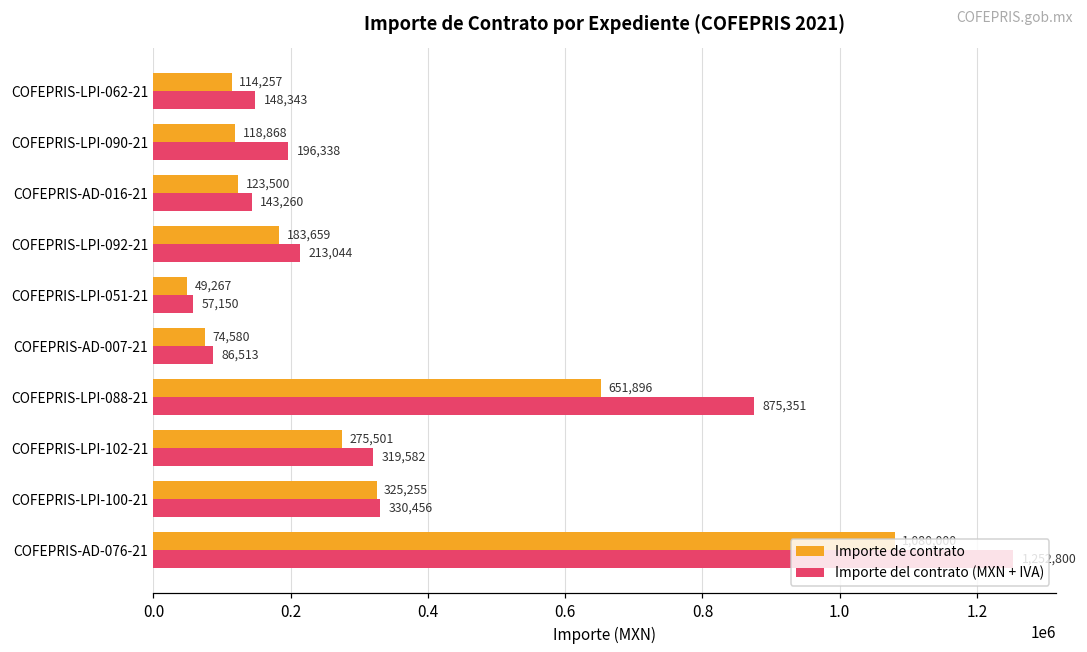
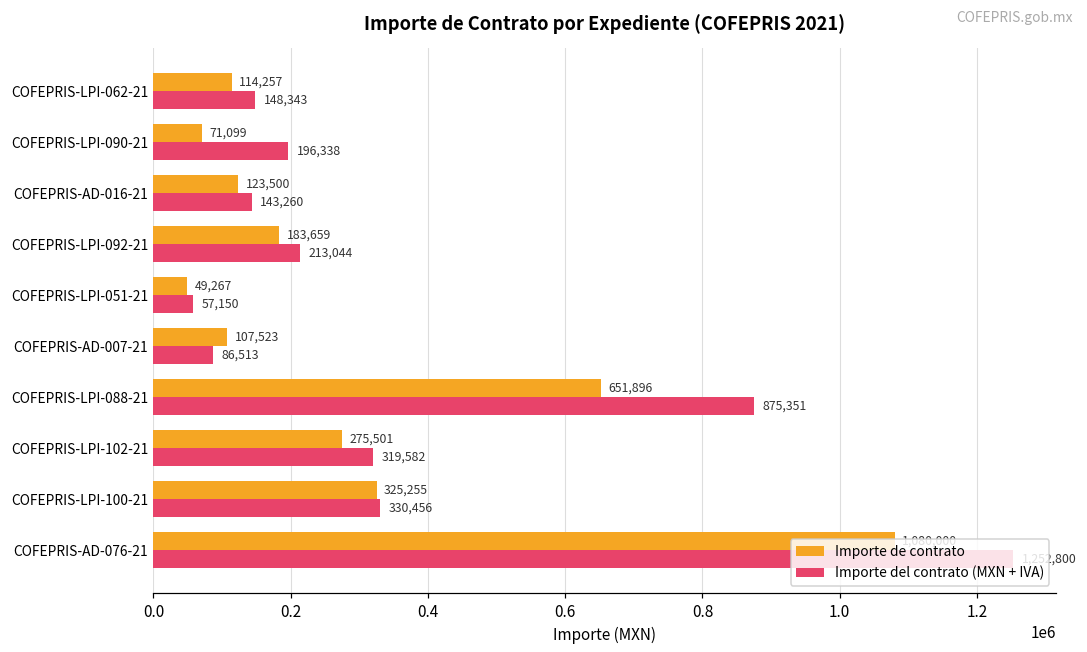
  {
    "Importe de contrato": {
      "COFEPRIS-LPI-062-21": "114,257",
-     "COFEPRIS-LPI-090-21": "118,868",
+     "COFEPRIS-LPI-090-21": "71,099",
      "COFEPRIS-AD-016-21": "123,500",
      "COFEPRIS-LPI-092-21": "183,659",
      "COFEPRIS-LPI-051-21": "49,267",
-     "COFEPRIS-AD-007-21": "74,580",
+     "COFEPRIS-AD-007-21": "107,523",
      "COFEPRIS-LPI-088-21": "651,896",
      "COFEPRIS-LPI-102-21": "275,501",
      "COFEPRIS-LPI-100-21": "325,255"
    },
    "Importe del contrato (MXN + IVA)": {
      "COFEPRIS-LPI-062-21": "148,343",
      "COFEPRIS-LPI-090-21": "196,338",
      "COFEPRIS-AD-016-21": "143,260",
      "COFEPRIS-LPI-092-21": "213,044",
      "COFEPRIS-LPI-051-21": "57,150",
      "COFEPRIS-AD-007-21": "86,513",
      "COFEPRIS-LPI-088-21": "875,351",
      "COFEPRIS-LPI-102-21": "319,582",
      "COFEPRIS-LPI-100-21": "330,456"
    }
  }
